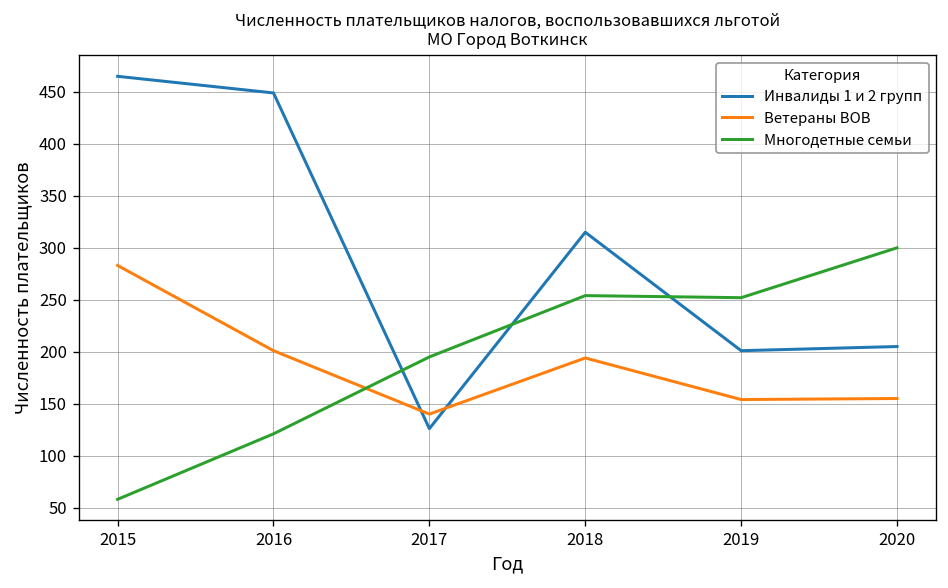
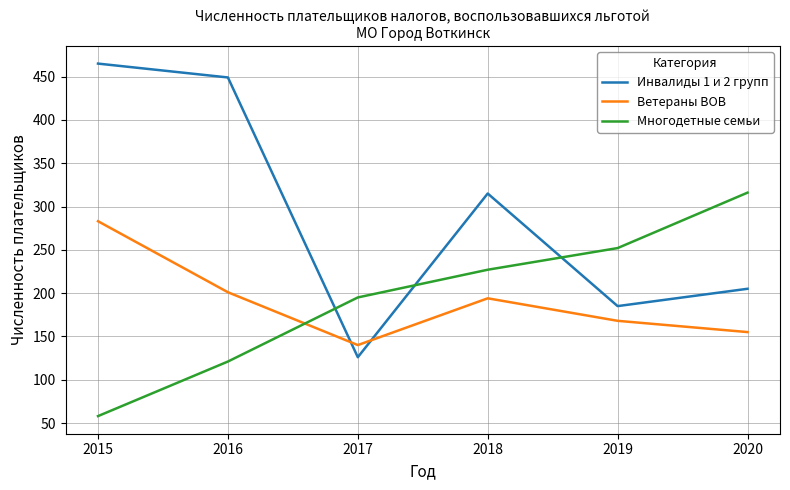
  {
    "Инвалиды 1 и 2 групп": {
      "2015": 470,
      "2016": 450,
      "2017": 130,
      "2018": 320,
-     "2019": 200,
+     "2019": 190,
      "2020": 210
    },
    "Ветераны ВОВ": {
      "2015": 280,
      "2016": 200,
      "2017": 140,
      "2018": 190,
-     "2019": 150,
+     "2019": 170,
      "2020": 160
    },
    "Многодетные семьи": {
      "2015": 60,
      "2016": 120,
      "2017": 200,
-     "2018": 250,
+     "2018": 230,
      "2019": 250,
-     "2020": 300
+     "2020": 320
    }
  }
